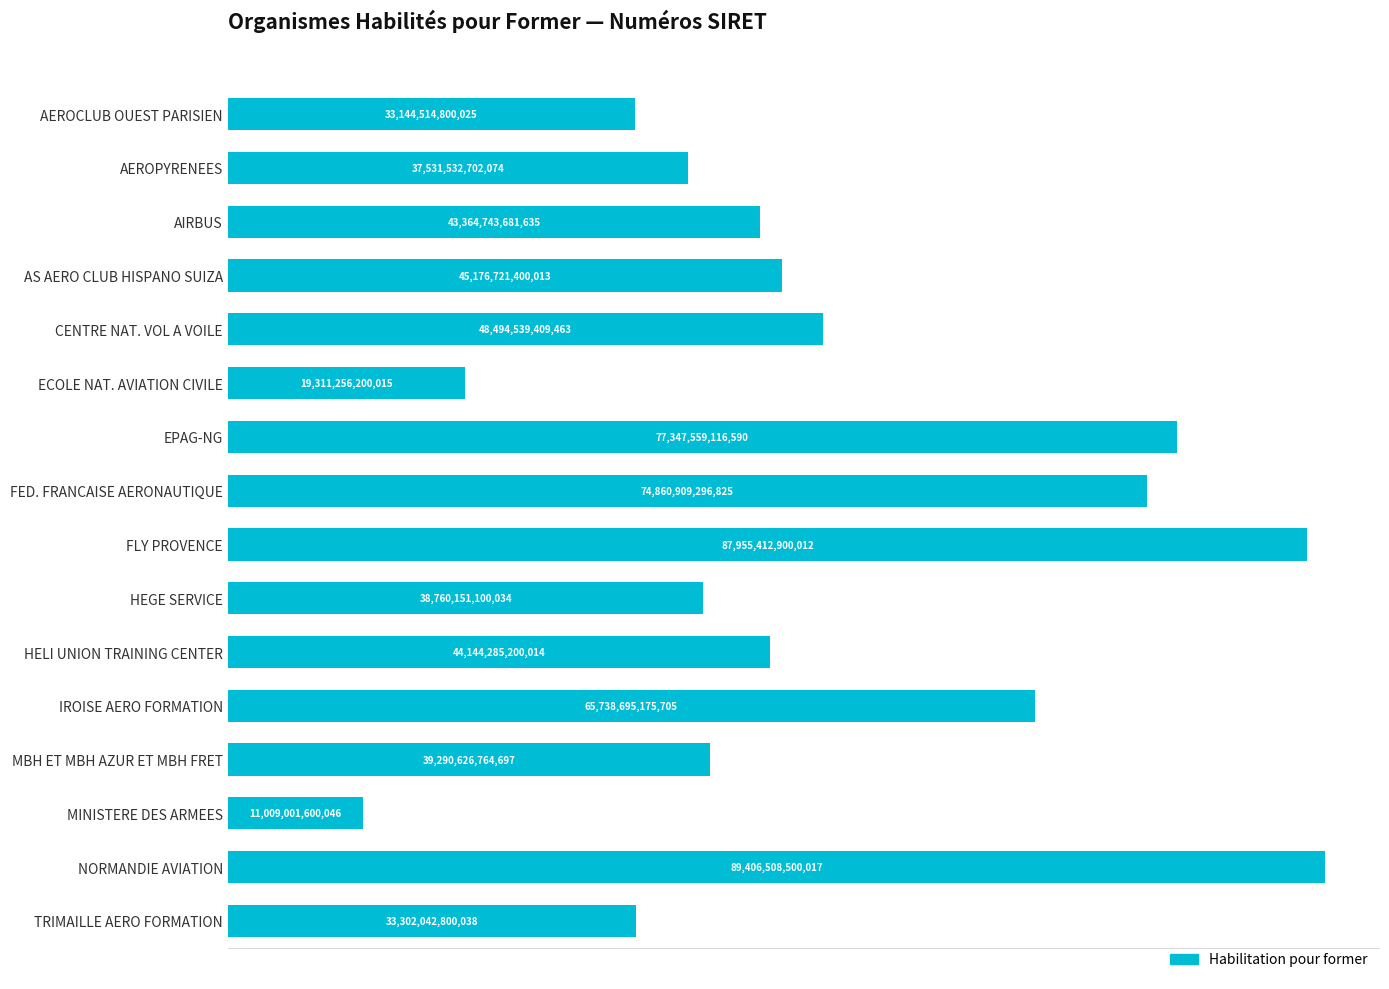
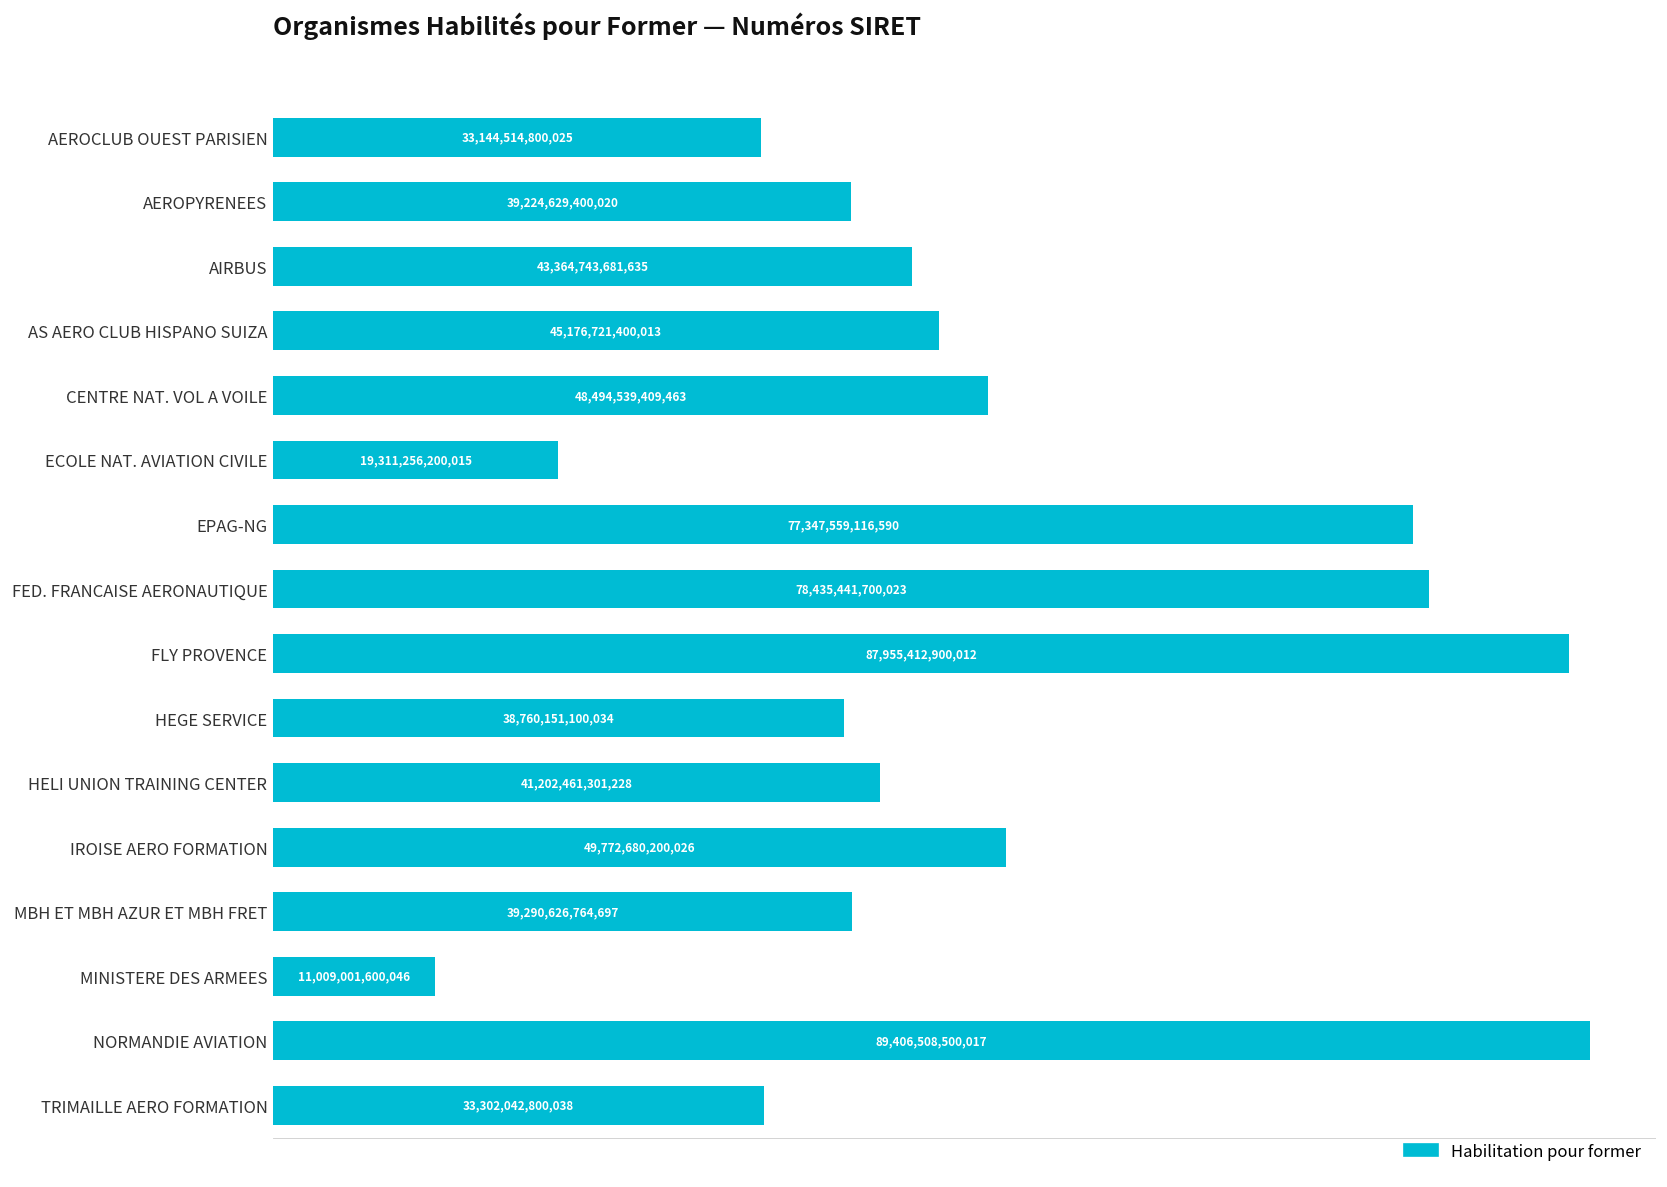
  {
    "AEROCLUB OUEST PARISIEN": "33,144,514,800,025",
-   "AEROPYRENEES": "37,531,532,702,074",
+   "AEROPYRENEES": "39,224,629,400,020",
    "AIRBUS": "43,364,743,681,635",
    "AS AERO CLUB HISPANO SUIZA": "45,176,721,400,013",
    "CENTRE NAT. VOL A VOILE": "48,494,539,409,463",
    "ECOLE NAT. AVIATION CIVILE": "19,311,256,200,015",
    "EPAG-NG": "77,347,559,116,590",
-   "FED. FRANCAISE AERONAUTIQUE": "74,860,909,296,825",
+   "FED. FRANCAISE AERONAUTIQUE": "78,435,441,700,023",
    "FLY PROVENCE": "87,955,412,900,012",
    "HEGE SERVICE": "38,760,151,100,034",
-   "HELI UNION TRAINING CENTER": "44,144,285,200,014",
-   "IROISE AERO FORMATION": "65,738,695,175,705",
+   "HELI UNION TRAINING CENTER": "41,202,461,301,228",
+   "IROISE AERO FORMATION": "49,772,680,200,026",
    "MBH ET MBH AZUR ET MBH FRET": "39,290,626,764,697",
    "MINISTERE DES ARMEES": "11,009,001,600,046",
    "NORMANDIE AVIATION": "89,406,508,500,017",
    "TRIMAILLE AERO FORMATION": "33,302,042,800,038"
  }
